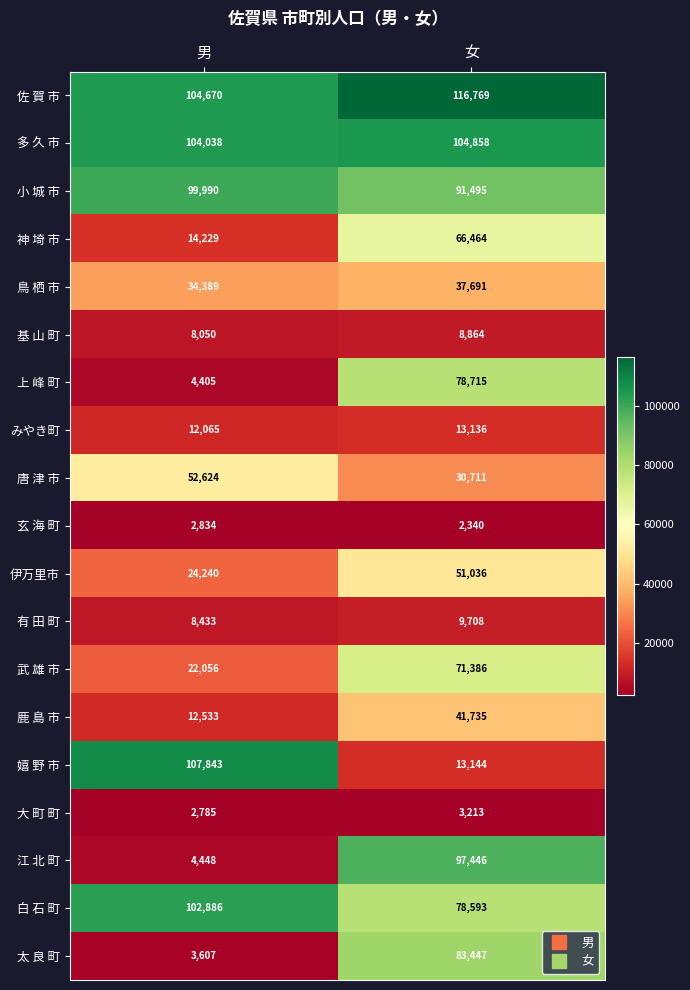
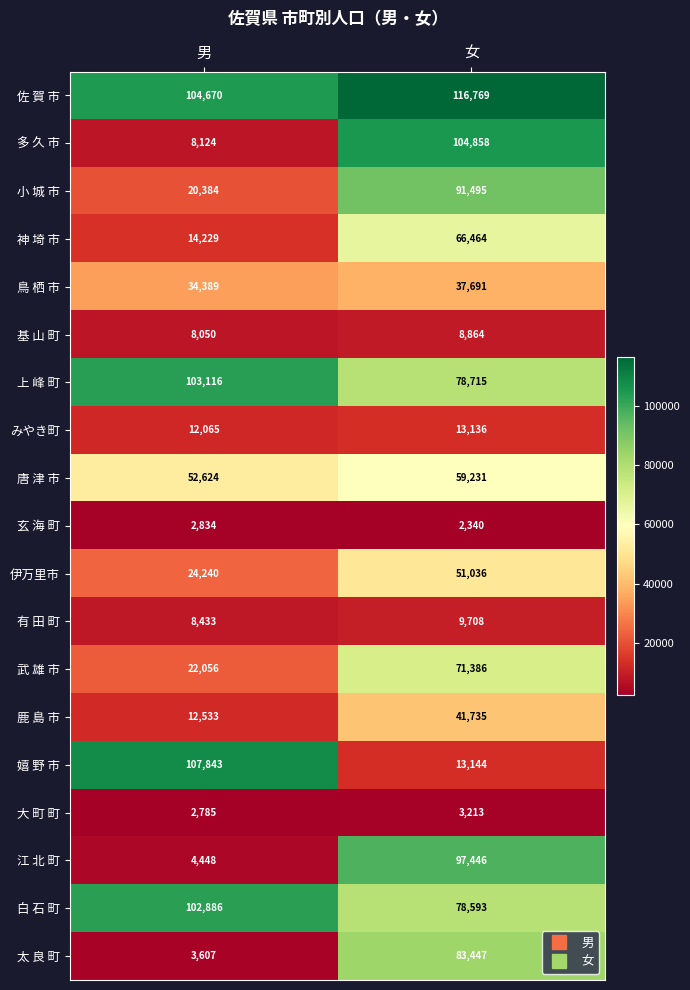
  {
    "佐 賀 市": {
      "男": "104,670",
      "女": "116,769"
    },
    "多 久 市": {
-     "男": "104,038",
+     "男": "8,124",
      "女": "104,858"
    },
    "小 城 市": {
-     "男": "99,990",
+     "男": "20,384",
      "女": "91,495"
    },
    "神 埼 市": {
      "男": "14,229",
      "女": "66,464"
    },
    "鳥 栖 市": {
      "男": "34,389",
      "女": "37,691"
    },
    "基 山 町": {
      "男": "8,050",
      "女": "8,864"
    },
    "上 峰 町": {
-     "男": "4,405",
+     "男": "103,116",
      "女": "78,715"
    },
    "みやき町": {
      "男": "12,065",
      "女": "13,136"
    },
    "唐 津 市": {
      "男": "52,624",
-     "女": "30,711"
+     "女": "59,231"
    },
    "玄 海 町": {
      "男": "2,834",
      "女": "2,340"
    },
    "伊万里市": {
      "男": "24,240",
      "女": "51,036"
    },
    "有 田 町": {
      "男": "8,433",
      "女": "9,708"
    },
    "武 雄 市": {
      "男": "22,056",
      "女": "71,386"
    },
    "鹿 島 市": {
      "男": "12,533",
      "女": "41,735"
    },
    "嬉 野 市": {
      "男": "107,843",
      "女": "13,144"
    },
    "大 町 町": {
      "男": "2,785",
      "女": "3,213"
    },
    "江 北 町": {
      "男": "4,448",
      "女": "97,446"
    },
    "白 石 町": {
      "男": "102,886",
      "女": "78,593"
    },
    "太 良 町": {
      "男": "3,607",
      "女": "83,447"
    }
  }
